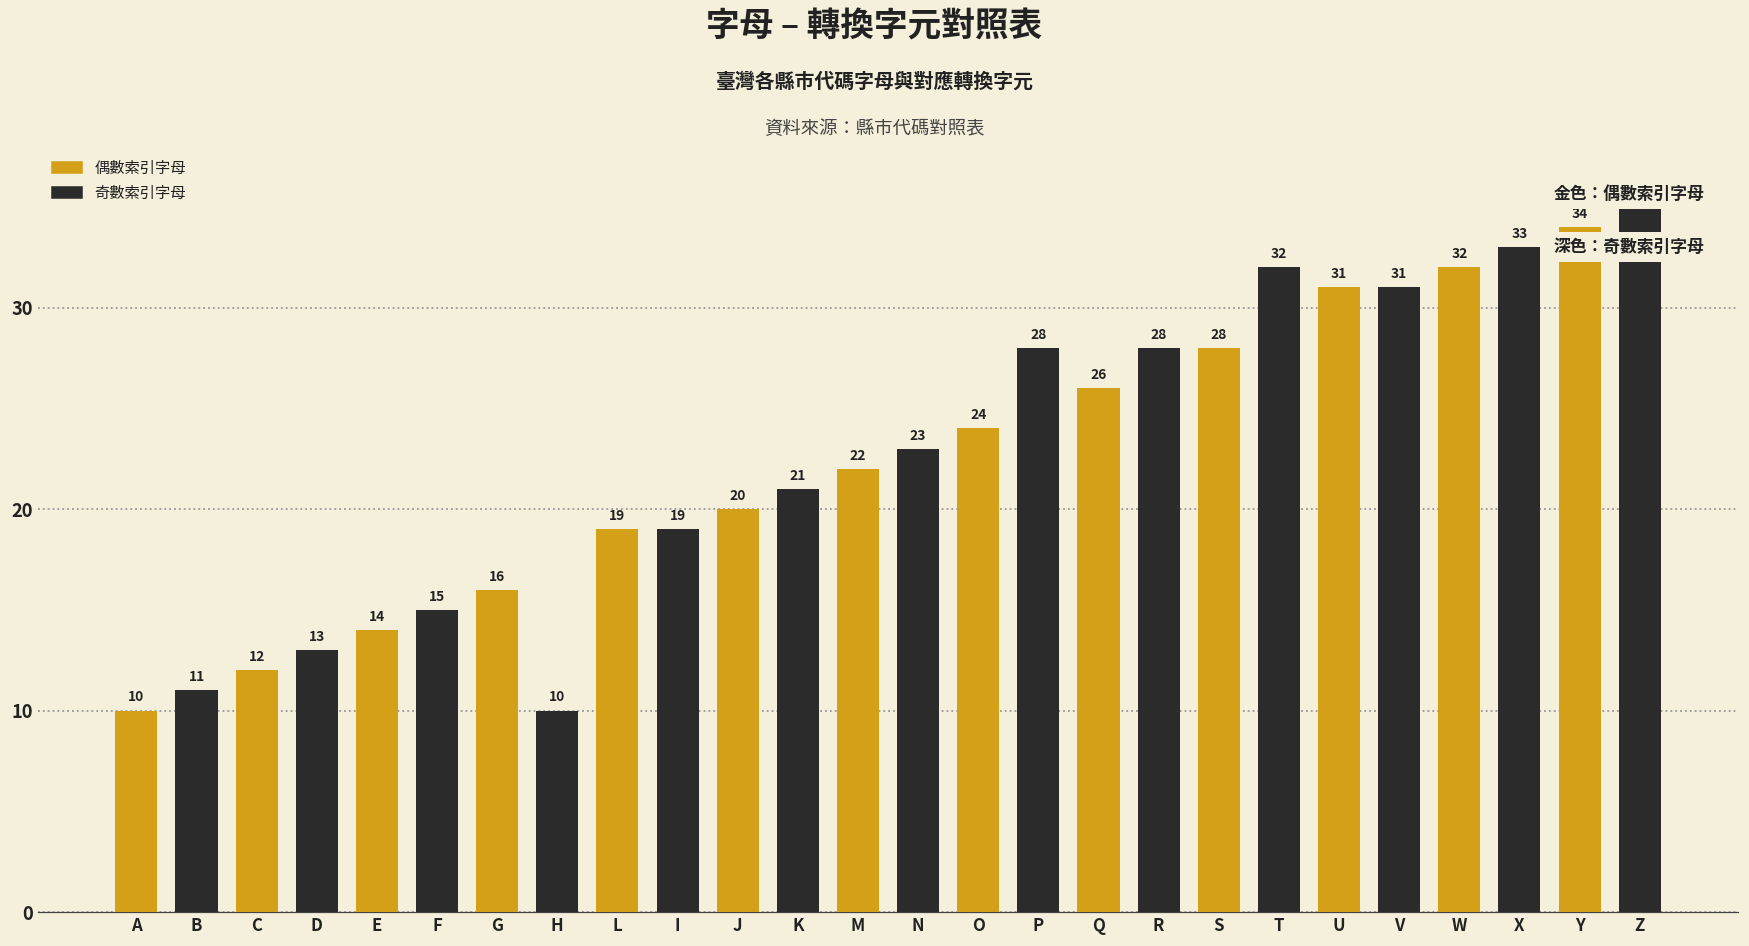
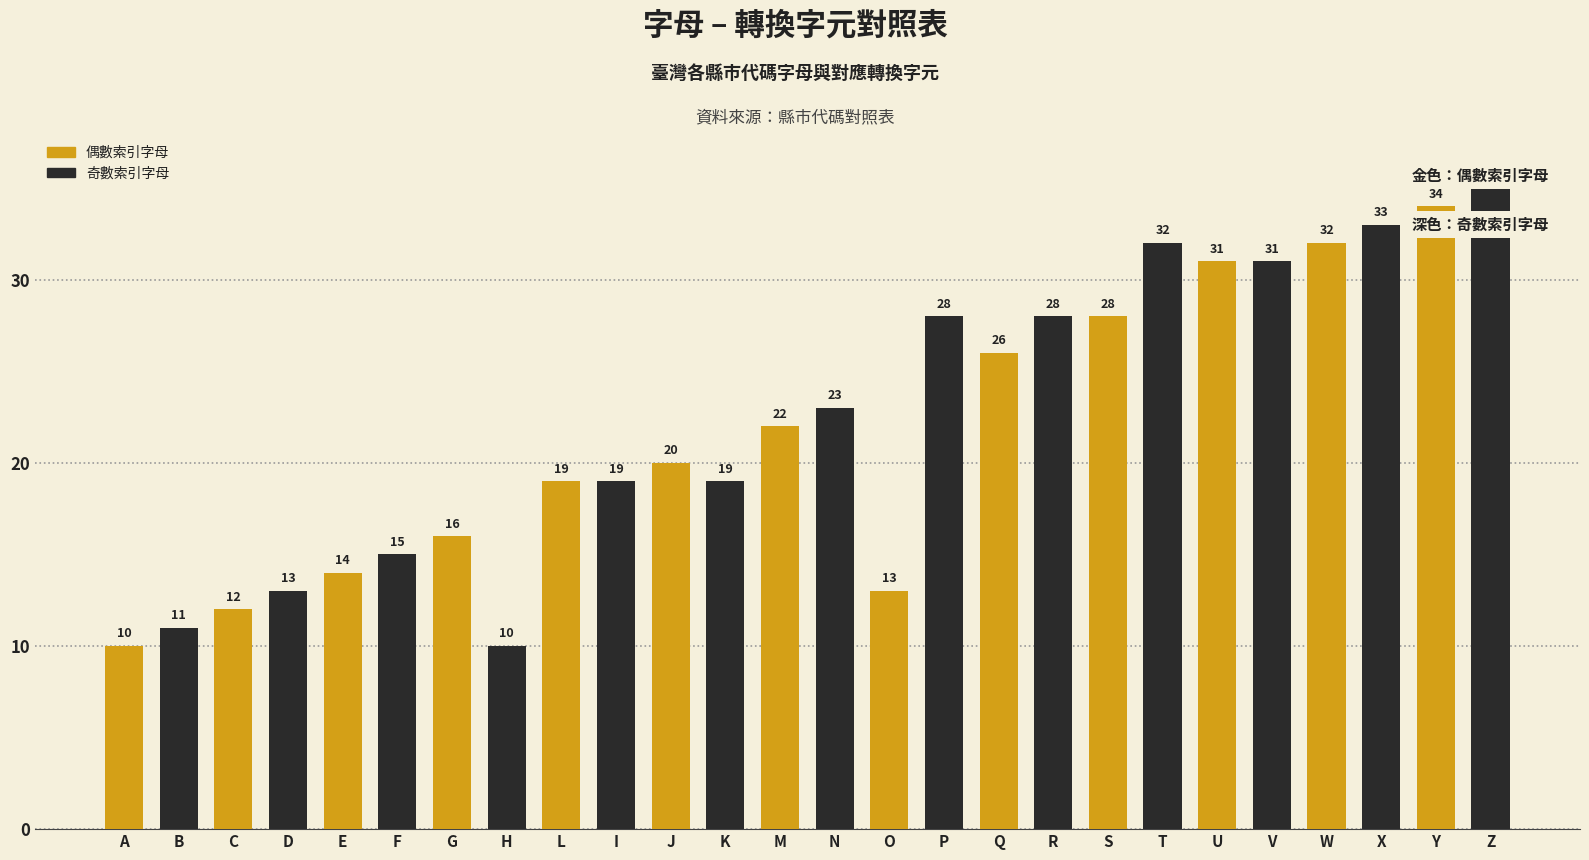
  {
    "A": 10,
    "B": 11,
    "C": 12,
    "D": 13,
    "E": 14,
    "F": 15,
    "G": 16,
    "H": 10,
    "L": 19,
    "I": 19,
    "J": 20,
-   "K": 21,
+   "K": 19,
    "M": 22,
    "N": 23,
-   "O": 24,
+   "O": 13,
    "P": 28,
    "Q": 26,
    "R": 28,
    "S": 28,
    "T": 32,
    "U": 31,
    "V": 31,
    "W": 32,
    "X": 33
  }
